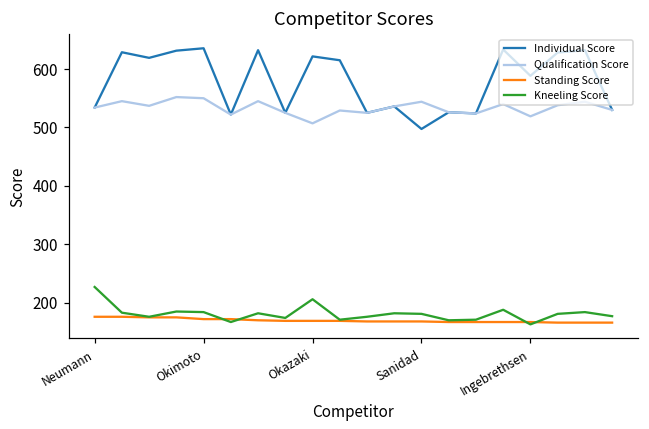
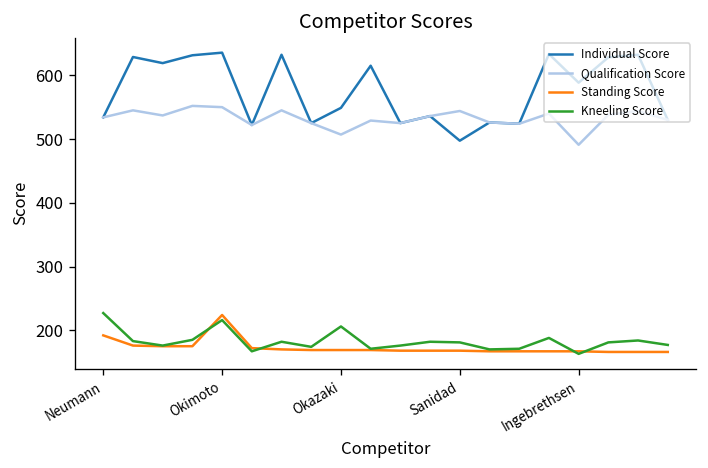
  {
    "Individual Score": {
      "Okimoto": 640,
-     "Okazaki": 620,
+     "Okazaki": 550,
      "Sanidad": 500
    },
    "Qualification Score": {
      "Okimoto": 550,
      "Okazaki": 510,
      "Sanidad": 540,
-     "Ingebrethsen": 520
+     "Ingebrethsen": 490
    },
    "Standing Score": {
-     "Neumann": 180,
-     "Okimoto": 170,
+     "Neumann": 190,
+     "Okimoto": 220,
      "Okazaki": 170,
      "Sanidad": 170
    },
    "Kneeling Score": {
      "Neumann": 230,
-     "Okimoto": 180,
+     "Okimoto": 220,
      "Okazaki": 210,
      "Sanidad": 180
    }
  }
